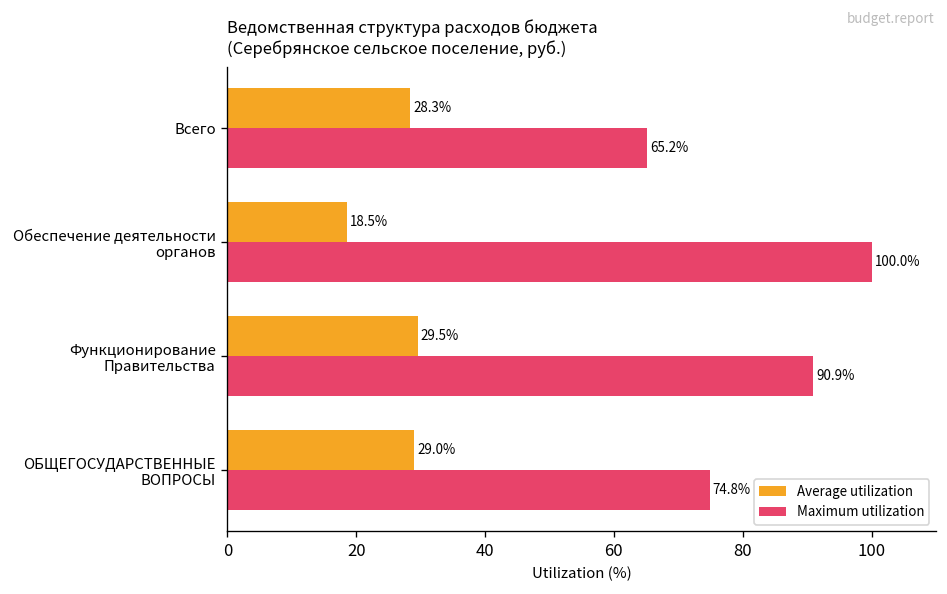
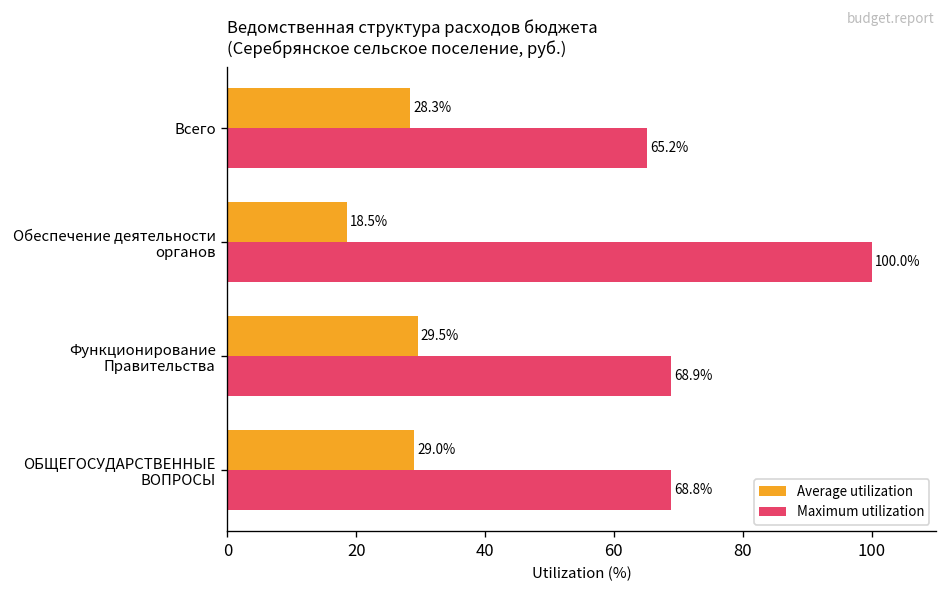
  {
    "Average utilization": {
      "Всего": "28.3%",
      "Обеспечение деятельности органов": "18.5%",
      "Функционирование Правительства": "29.5%",
      "ОБЩЕГОСУДАРСТВЕННЫЕ ВОПРОСЫ": "29.0%"
    },
    "Maximum utilization": {
      "Всего": "65.2%",
      "Обеспечение деятельности органов": "100.0%",
-     "Функционирование Правительства": "90.9%",
-     "ОБЩЕГОСУДАРСТВЕННЫЕ ВОПРОСЫ": "74.8%"
+     "Функционирование Правительства": "68.9%",
+     "ОБЩЕГОСУДАРСТВЕННЫЕ ВОПРОСЫ": "68.8%"
    }
  }
